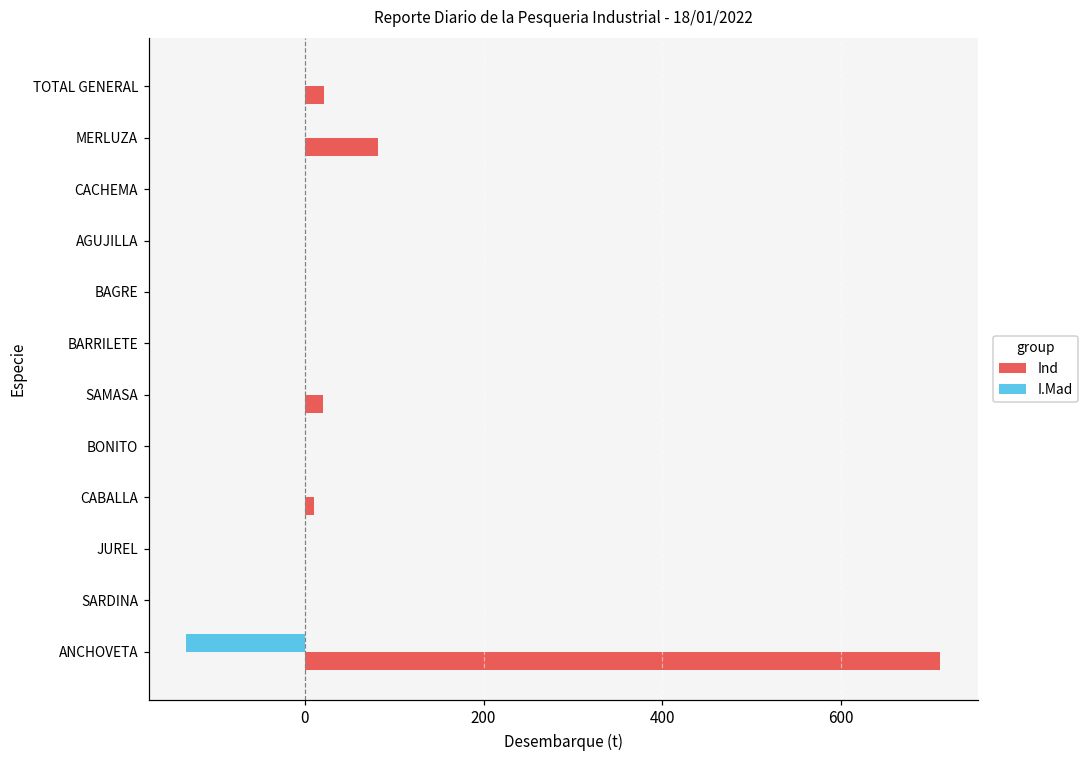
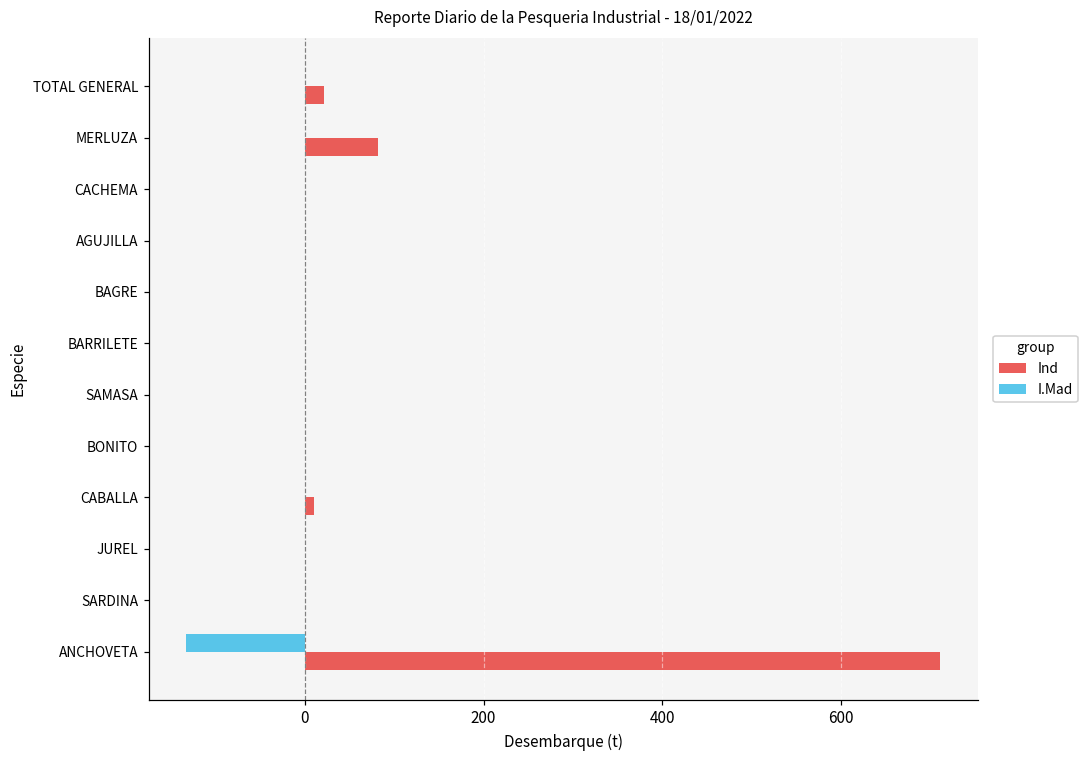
  {
    "Ind": {
      "TOTAL GENERAL": 20,
      "MERLUZA": 80,
      "CACHEMA": 0,
      "AGUJILLA": 0,
      "BAGRE": 0,
      "BARRILETE": 0,
-     "SAMASA": 20,
+     "SAMASA": 0,
      "BONITO": 0,
      "CABALLA": 10,
      "JUREL": 0,
      "SARDINA": 0,
      "ANCHOVETA": 710
    },
    "I.Mad": {
      "TOTAL GENERAL": 0,
      "MERLUZA": 0,
      "CACHEMA": 0,
      "AGUJILLA": 0,
      "BAGRE": 0,
      "BARRILETE": 0,
      "SAMASA": 0,
      "BONITO": 0,
      "CABALLA": 0,
      "JUREL": 0,
      "SARDINA": 0,
      "ANCHOVETA": -130
    }
  }
